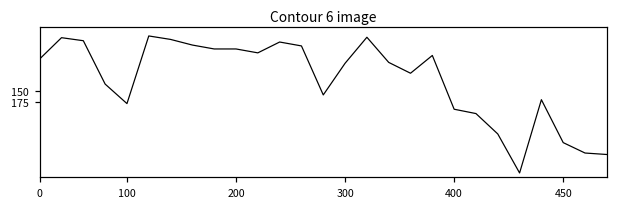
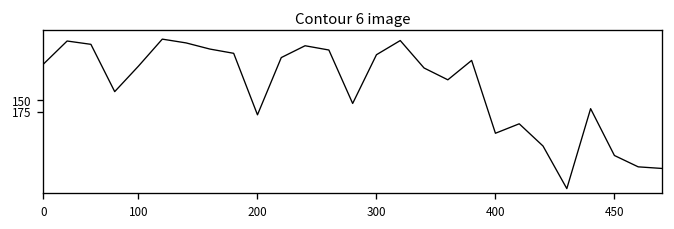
  {
    "0": 80,
-   "100": 180,
-   "200": 50,
-   "300": 90,
-   "400": 190,
+   "100": 80,
+   "200": 180,
+   "300": 60,
+   "400": 220,
    "450": 270
  }
